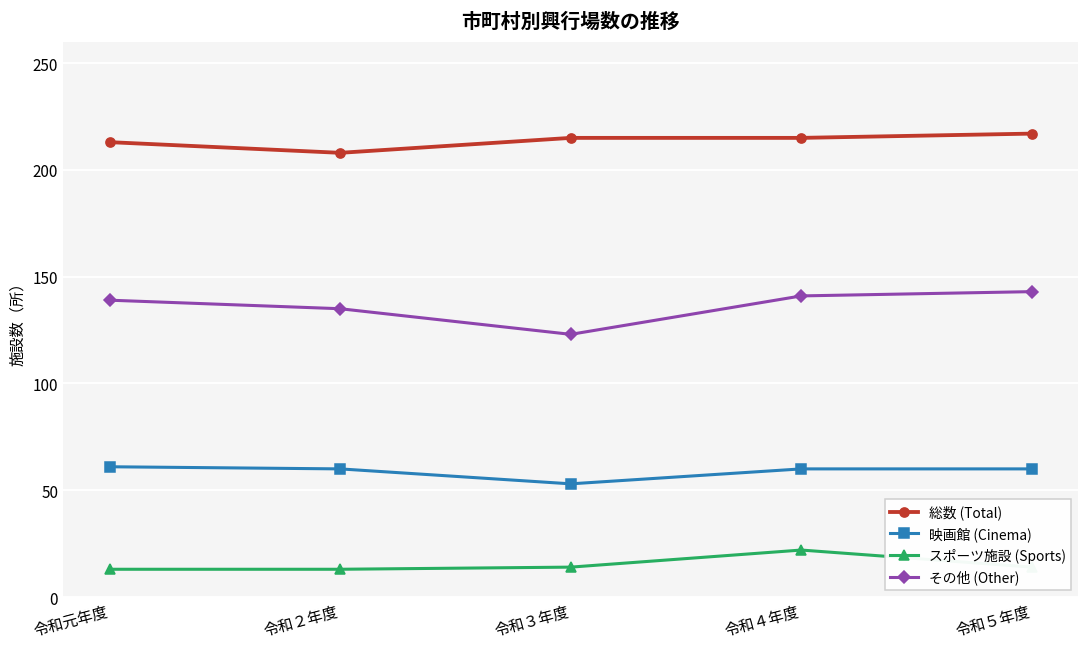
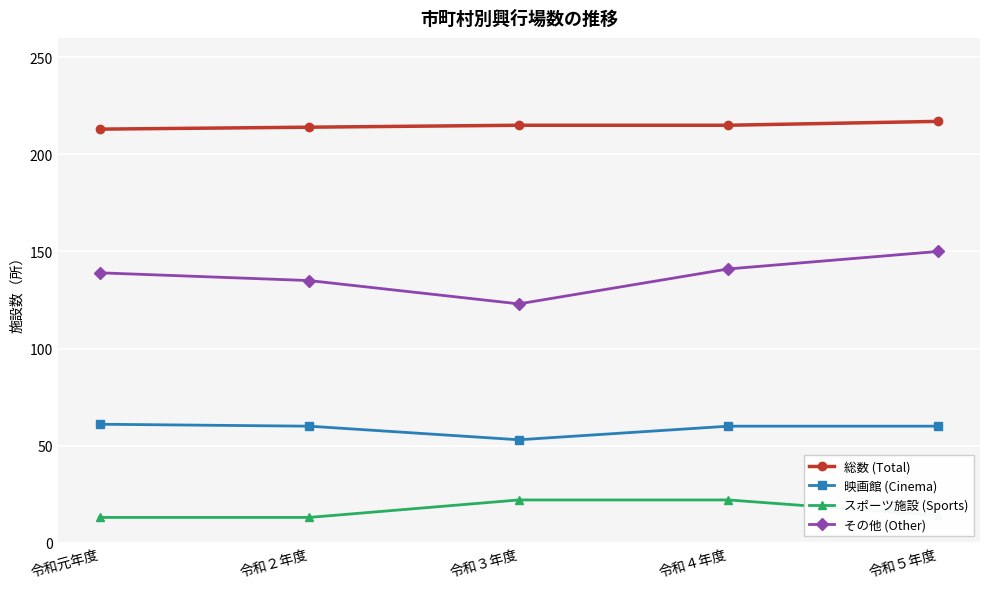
  {
    "総数 (Total)": {
      "令和元年度": 213,
-     "令和２年度": 208,
+     "令和２年度": 214,
      "令和３年度": 215,
      "令和４年度": 215,
      "令和５年度": 217
    },
    "映画館 (Cinema)": {
      "令和元年度": 61,
      "令和２年度": 60,
      "令和３年度": 53,
      "令和４年度": 60,
      "令和５年度": 60
    },
    "スポーツ施設 (Sports)": {
      "令和元年度": 13,
      "令和２年度": 13,
-     "令和３年度": 14,
+     "令和３年度": 22,
      "令和４年度": 22
    },
    "その他 (Other)": {
      "令和元年度": 139,
      "令和２年度": 135,
      "令和３年度": 123,
      "令和４年度": 141,
-     "令和５年度": 143
+     "令和５年度": 150
    }
  }
